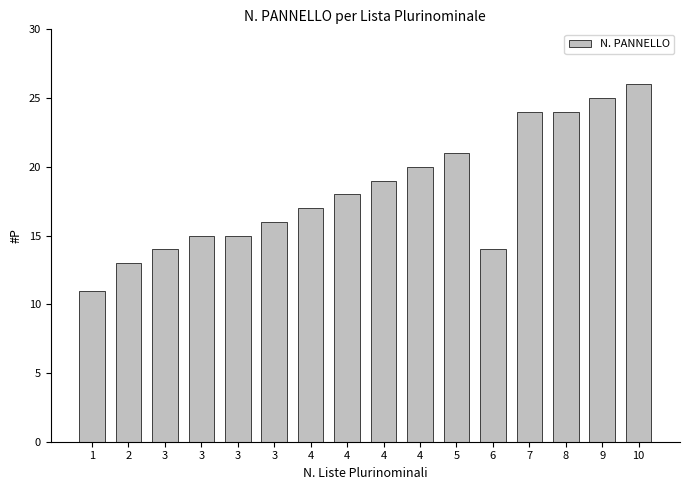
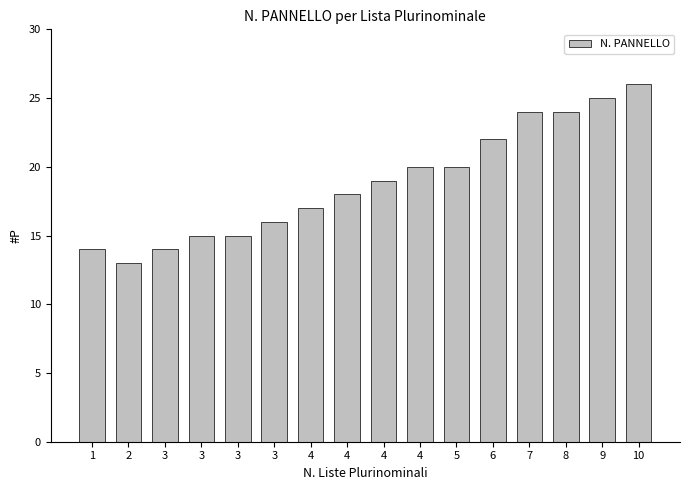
  {
-   "1": 11,
+   "1": 14,
    "2": 13,
-   "5": 21,
-   "6": 14,
+   "5": 20,
+   "6": 22,
    "7": 24,
    "8": 24,
    "9": 25,
    "10": 26
  }
